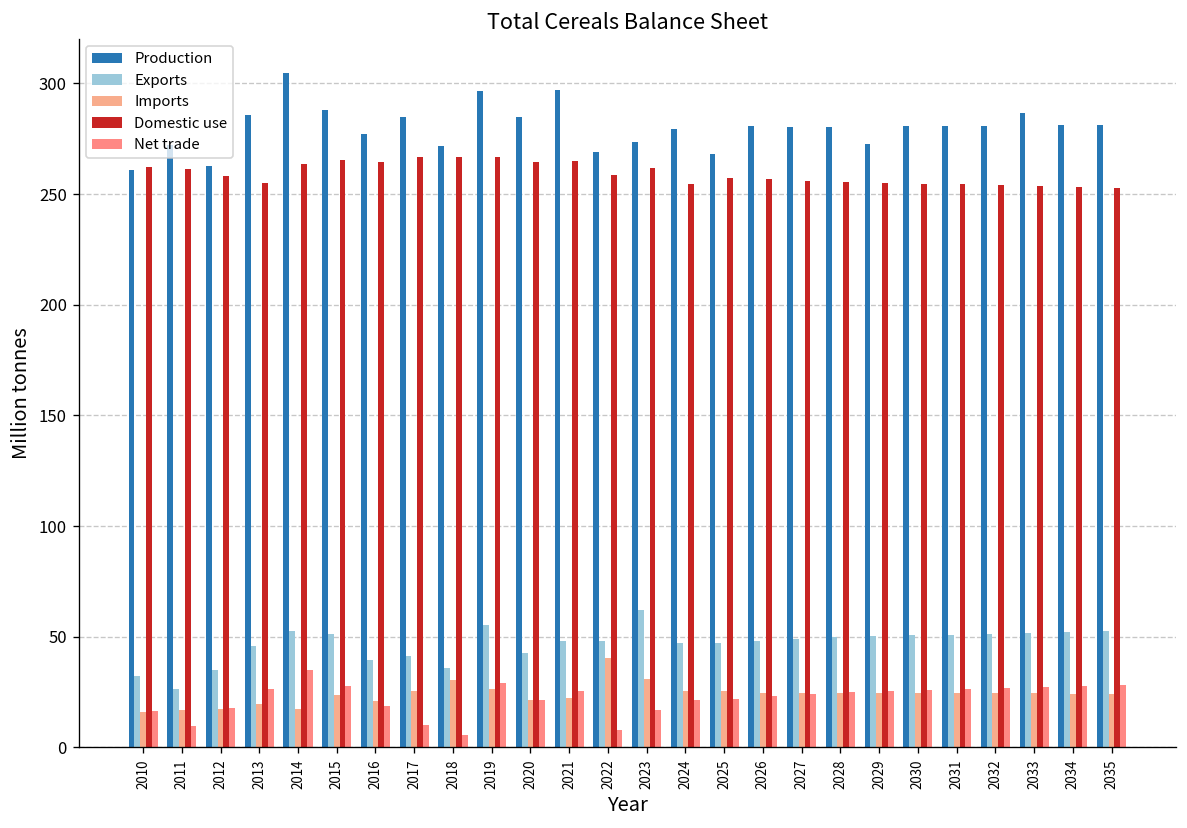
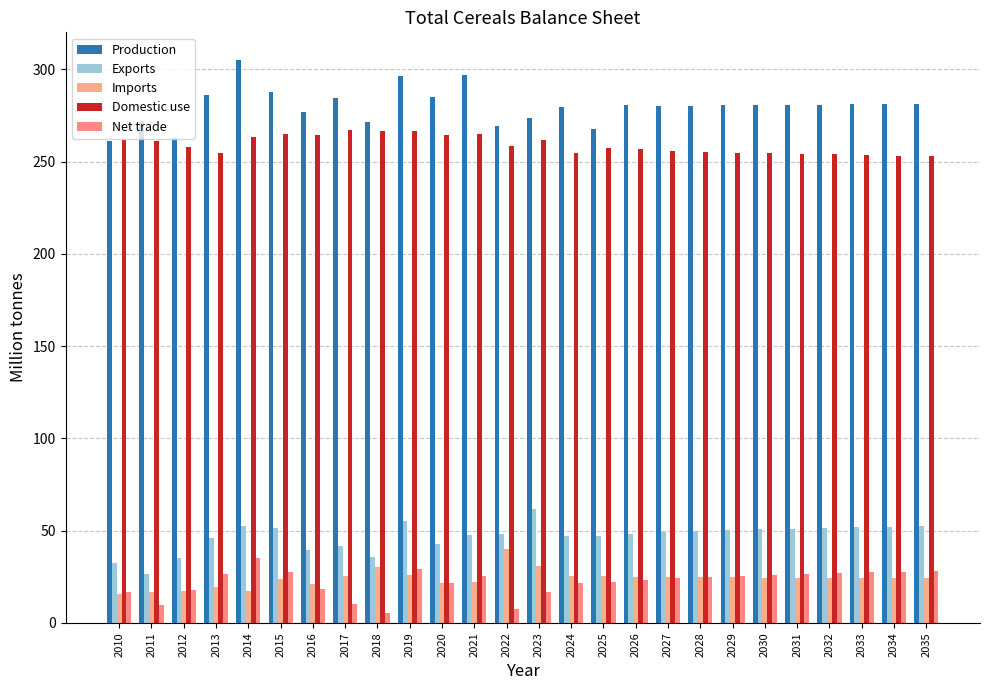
  {
    "Production": {
      "2010": 261,
      "2013": 286,
      "2014": 305,
      "2015": 288,
      "2016": 277,
      "2017": 285,
      "2018": 272,
      "2019": 297,
      "2020": 285,
      "2021": 297,
      "2022": 269,
      "2023": 273,
      "2024": 280,
      "2025": 268,
      "2026": 281,
      "2027": 280,
      "2028": 280,
-     "2029": 273,
+     "2029": 281,
      "2030": 281,
      "2031": 281,
      "2032": 281,
-     "2033": 287,
+     "2033": 281,
      "2034": 281,
      "2035": 281
    },
    "Exports": {
      "2010": 32,
      "2011": 26,
      "2012": 35,
      "2013": 46,
      "2014": 53,
      "2015": 51,
      "2016": 39,
      "2017": 42,
      "2018": 36,
      "2019": 55,
      "2020": 43,
      "2021": 48,
      "2022": 48,
      "2023": 62,
      "2024": 47,
      "2025": 47,
      "2026": 48,
      "2027": 49,
      "2028": 50,
      "2029": 50,
      "2030": 51,
      "2031": 51,
      "2032": 51,
      "2033": 52,
      "2034": 52,
      "2035": 53
    },
    "Domestic use": {
      "2010": 262,
      "2011": 261,
      "2012": 258,
      "2013": 255,
      "2014": 264,
      "2015": 265,
      "2016": 265,
      "2017": 267,
      "2018": 267,
      "2019": 267,
      "2020": 265,
      "2021": 265,
      "2022": 259,
      "2023": 262,
      "2024": 254,
      "2025": 257,
      "2026": 257,
      "2027": 256,
      "2028": 255,
      "2029": 255,
      "2030": 255,
      "2031": 254,
      "2032": 254,
      "2033": 254,
      "2034": 253,
      "2035": 253
    }
  }
